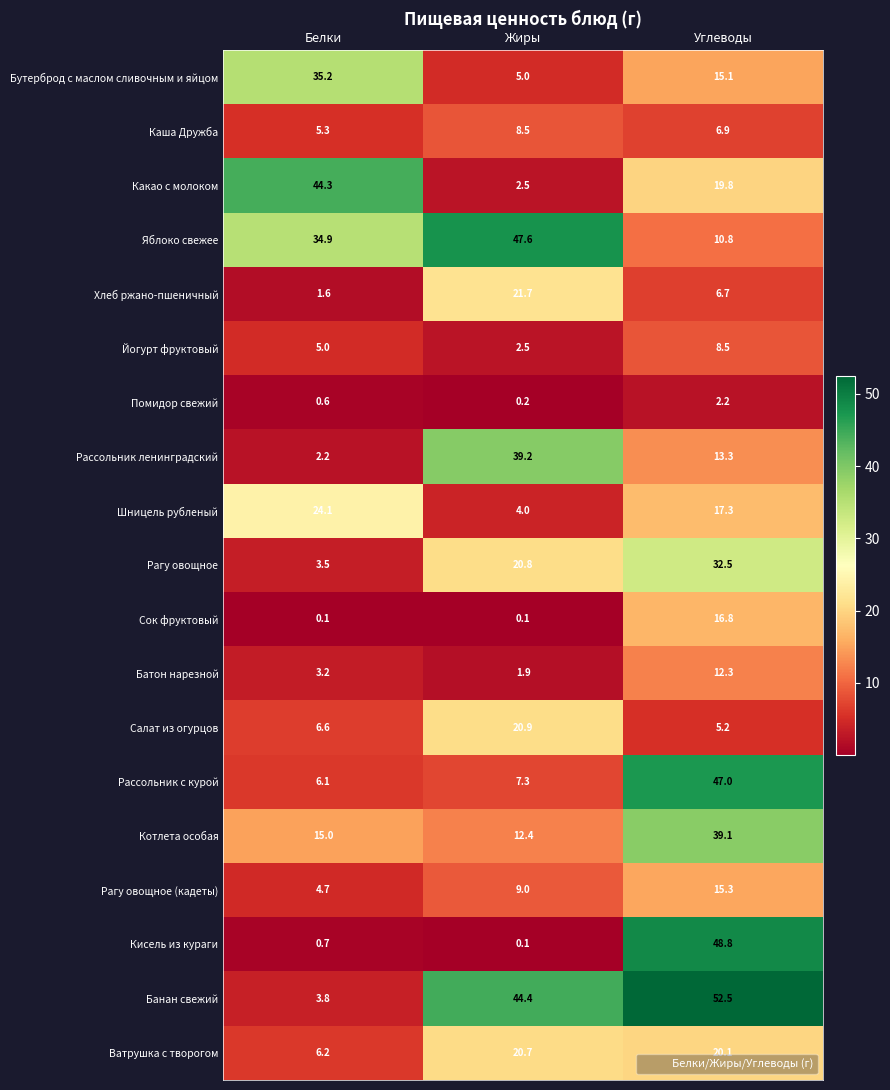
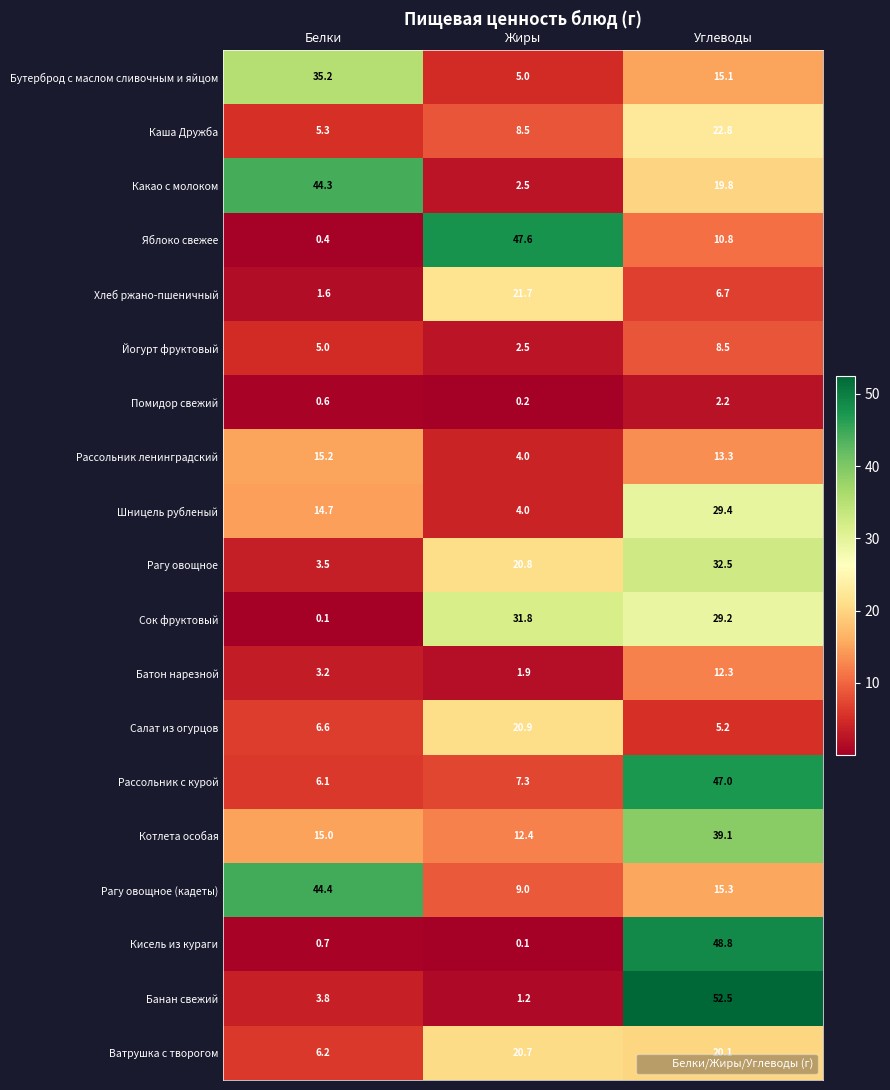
  {
    "Бутерброд с маслом сливочным и яйцом": {
      "Белки": 35.2,
      "Жиры": 5.0,
      "Углеводы": 15.1
    },
    "Каша Дружба": {
      "Белки": 5.3,
      "Жиры": 8.5,
-     "Углеводы": 6.9
+     "Углеводы": 22.8
    },
    "Какао с молоком": {
      "Белки": 44.3,
      "Жиры": 2.5,
      "Углеводы": 19.8
    },
    "Яблоко свежее": {
-     "Белки": 34.9,
+     "Белки": 0.4,
      "Жиры": 47.6,
      "Углеводы": 10.8
    },
    "Хлеб ржано-пшеничный": {
      "Белки": 1.6,
      "Жиры": 21.7,
      "Углеводы": 6.7
    },
    "Йогурт фруктовый": {
      "Белки": 5.0,
      "Жиры": 2.5,
      "Углеводы": 8.5
    },
    "Помидор свежий": {
      "Белки": 0.6,
      "Жиры": 0.2,
      "Углеводы": 2.2
    },
    "Рассольник ленинградский": {
-     "Белки": 2.2,
-     "Жиры": 39.2,
+     "Белки": 15.2,
+     "Жиры": 4.0,
      "Углеводы": 13.3
    },
    "Шницель рубленый": {
-     "Белки": 24.1,
+     "Белки": 14.7,
      "Жиры": 4.0,
-     "Углеводы": 17.3
+     "Углеводы": 29.4
    },
    "Рагу овощное": {
      "Белки": 3.5,
      "Жиры": 20.8,
      "Углеводы": 32.5
    },
    "Сок фруктовый": {
      "Белки": 0.1,
-     "Жиры": 0.1,
-     "Углеводы": 16.8
+     "Жиры": 31.8,
+     "Углеводы": 29.2
    },
    "Батон нарезной": {
      "Белки": 3.2,
      "Жиры": 1.9,
      "Углеводы": 12.3
    },
    "Салат из огурцов": {
      "Белки": 6.6,
      "Жиры": 20.9,
      "Углеводы": 5.2
    },
    "Рассольник с курой": {
      "Белки": 6.1,
      "Жиры": 7.3,
      "Углеводы": 47.0
    },
    "Котлета особая": {
      "Белки": 15.0,
      "Жиры": 12.4,
      "Углеводы": 39.1
    },
    "Рагу овощное (кадеты)": {
-     "Белки": 4.7,
+     "Белки": 44.4,
      "Жиры": 9.0,
      "Углеводы": 15.3
    },
    "Кисель из кураги": {
      "Белки": 0.7,
      "Жиры": 0.1,
      "Углеводы": 48.8
    },
    "Банан свежий": {
      "Белки": 3.8,
-     "Жиры": 44.4,
+     "Жиры": 1.2,
      "Углеводы": 52.5
    },
    "Ватрушка с творогом": {
      "Белки": 6.2,
      "Жиры": 20.7
    }
  }
